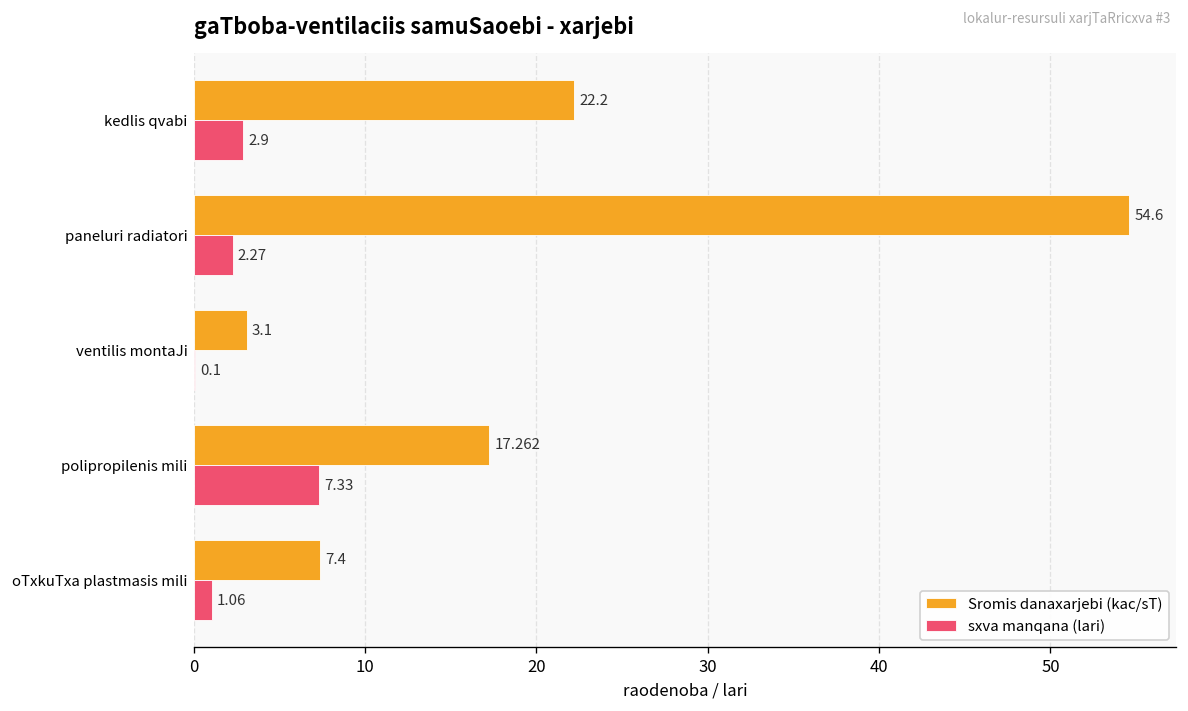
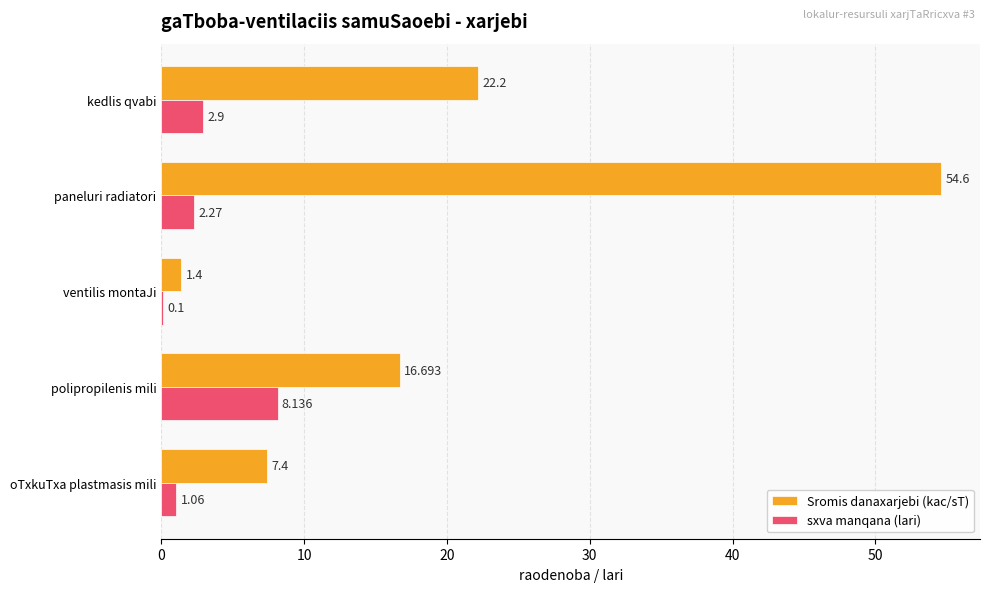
  {
    "Sromis danaxarjebi (kac/sT)": {
      "kedlis qvabi": 22.2,
      "paneluri radiatori": 54.6,
-     "ventilis montaJi": 3.1,
-     "polipropilenis mili": 17.262,
+     "ventilis montaJi": 1.4,
+     "polipropilenis mili": 16.693,
      "oTxkuTxa plastmasis mili": 7.4
    },
    "sxva manqana (lari)": {
      "kedlis qvabi": 2.9,
      "paneluri radiatori": 2.27,
      "ventilis montaJi": 0.1,
-     "polipropilenis mili": 7.33,
+     "polipropilenis mili": 8.136,
      "oTxkuTxa plastmasis mili": 1.06
    }
  }
